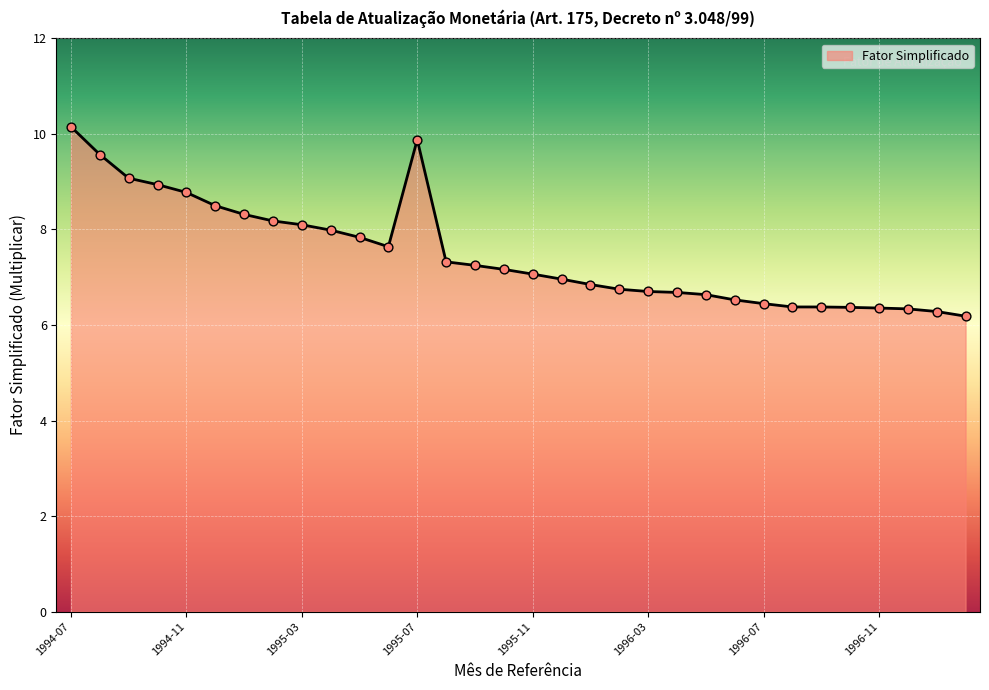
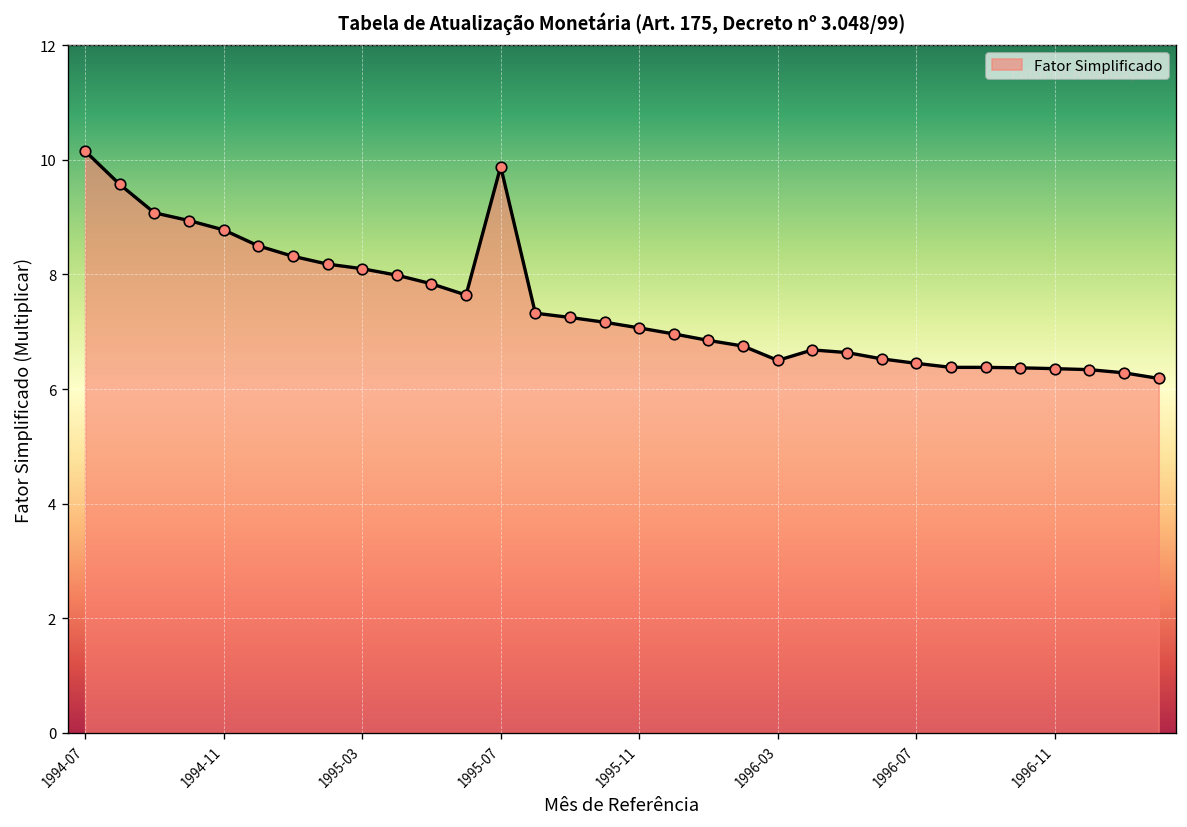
  {
    "1994-07": 10.2,
    "1994-11": 8.8,
    "1995-03": 8.1,
    "1995-07": 9.9,
    "1995-11": 7.1,
-   "1996-03": 6.7,
+   "1996-03": 6.5,
    "1996-07": 6.4,
    "1996-11": 6.4
  }
